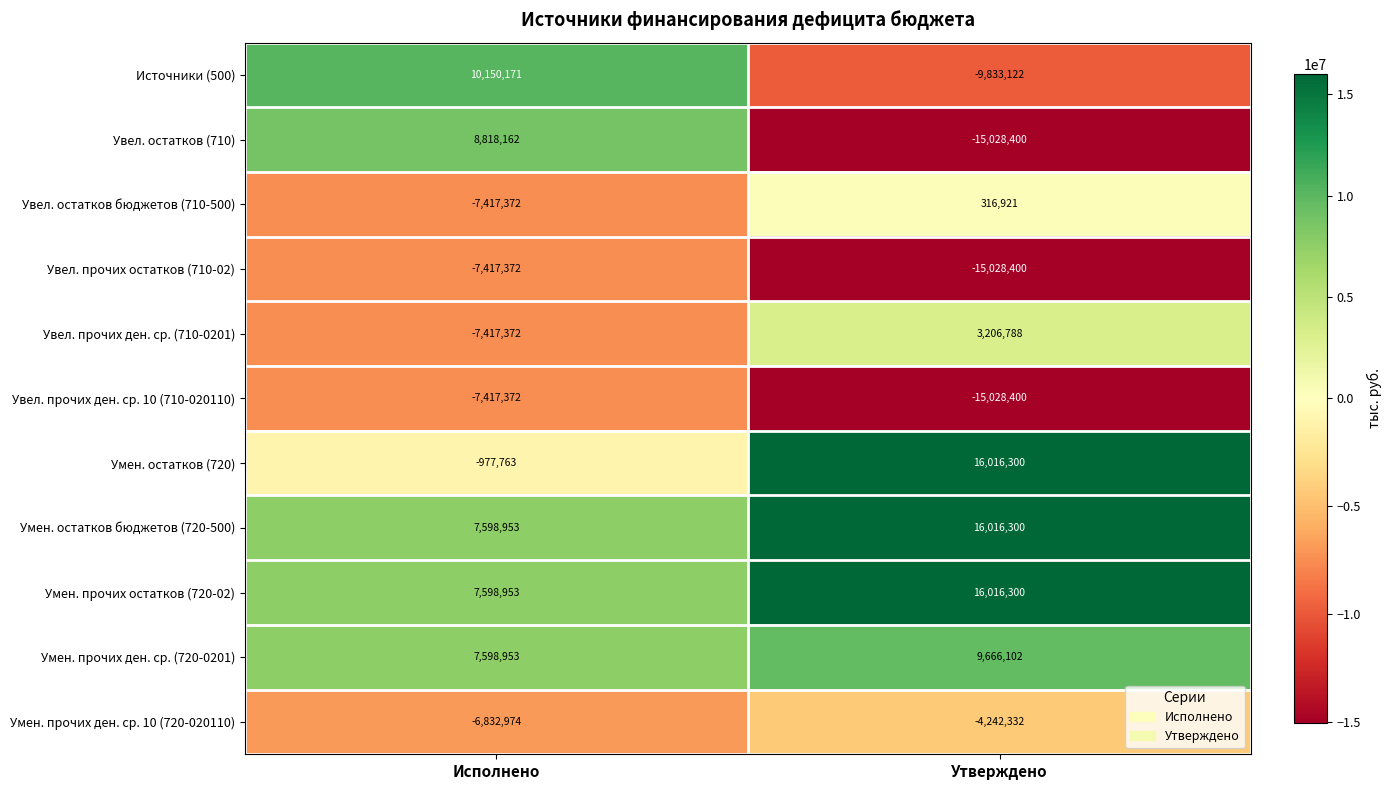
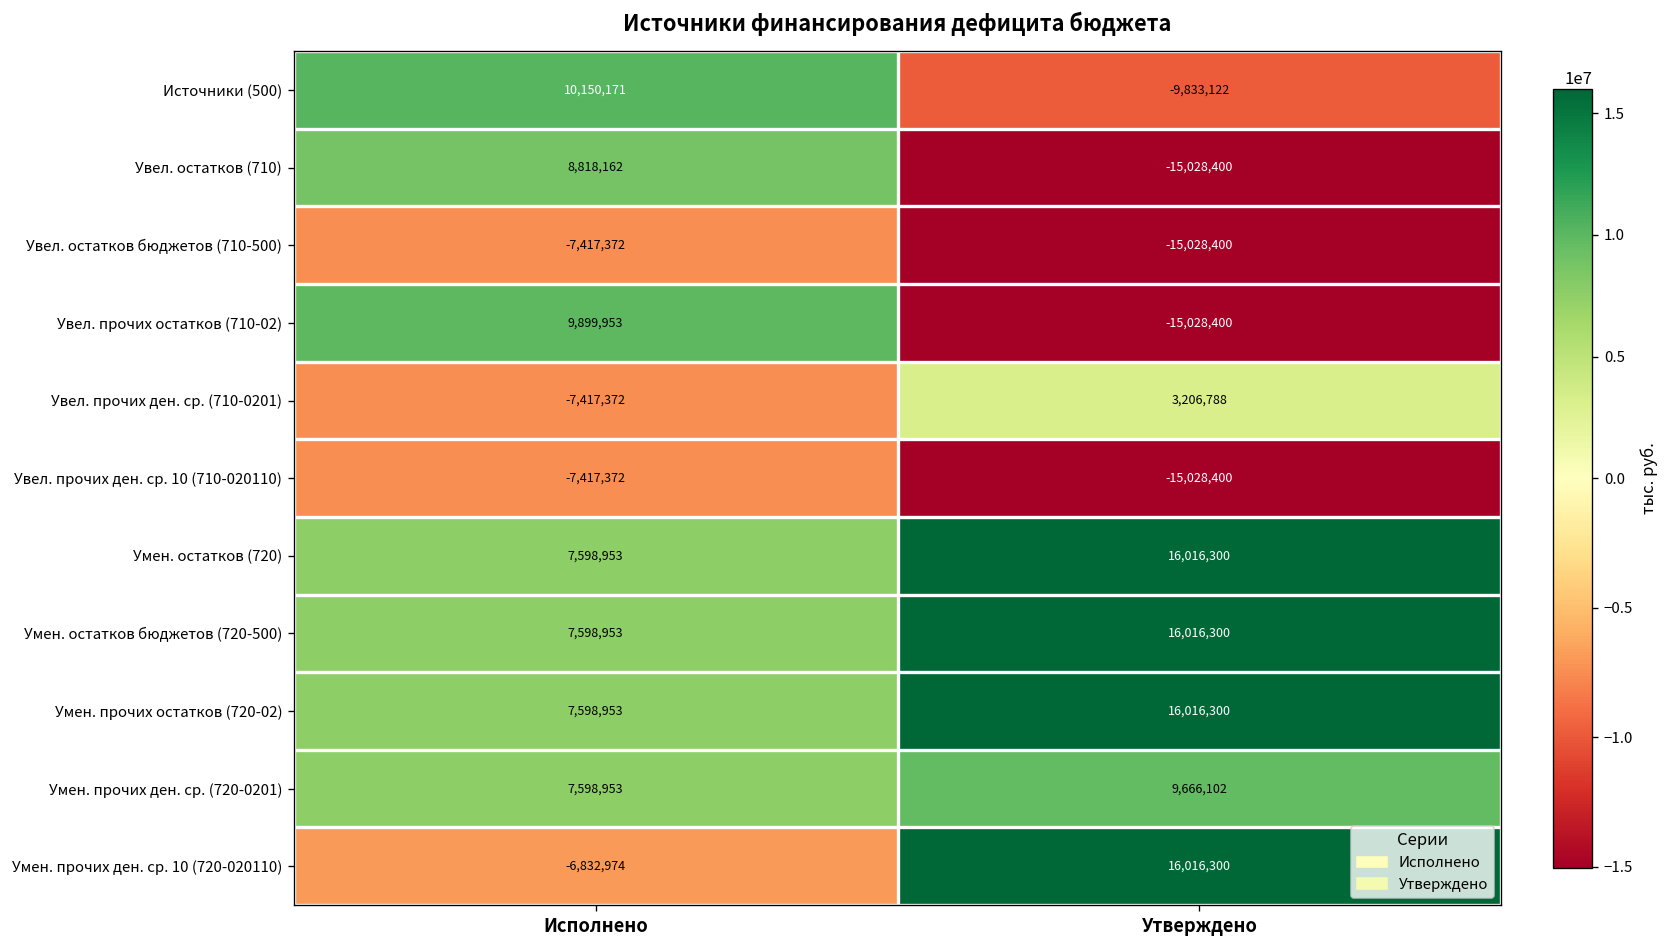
  {
    "Источники (500)": {
      "Исполнено": "10,150,171",
      "Утверждено": "-9,833,122"
    },
    "Увел. остатков (710)": {
      "Исполнено": "8,818,162",
      "Утверждено": "-15,028,400"
    },
    "Увел. остатков бюджетов (710-500)": {
      "Исполнено": "-7,417,372",
-     "Утверждено": "316,921"
+     "Утверждено": "-15,028,400"
    },
    "Увел. прочих остатков (710-02)": {
-     "Исполнено": "-7,417,372",
+     "Исполнено": "9,899,953",
      "Утверждено": "-15,028,400"
    },
    "Увел. прочих ден. ср. (710-0201)": {
      "Исполнено": "-7,417,372",
      "Утверждено": "3,206,788"
    },
    "Увел. прочих ден. ср. 10 (710-020110)": {
      "Исполнено": "-7,417,372",
      "Утверждено": "-15,028,400"
    },
    "Умен. остатков (720)": {
-     "Исполнено": "-977,763",
+     "Исполнено": "7,598,953",
      "Утверждено": "16,016,300"
    },
    "Умен. остатков бюджетов (720-500)": {
      "Исполнено": "7,598,953",
      "Утверждено": "16,016,300"
    },
    "Умен. прочих остатков (720-02)": {
      "Исполнено": "7,598,953",
      "Утверждено": "16,016,300"
    },
    "Умен. прочих ден. ср. (720-0201)": {
      "Исполнено": "7,598,953",
      "Утверждено": "9,666,102"
    },
    "Умен. прочих ден. ср. 10 (720-020110)": {
      "Исполнено": "-6,832,974",
-     "Утверждено": "-4,242,332"
+     "Утверждено": "16,016,300"
    }
  }
